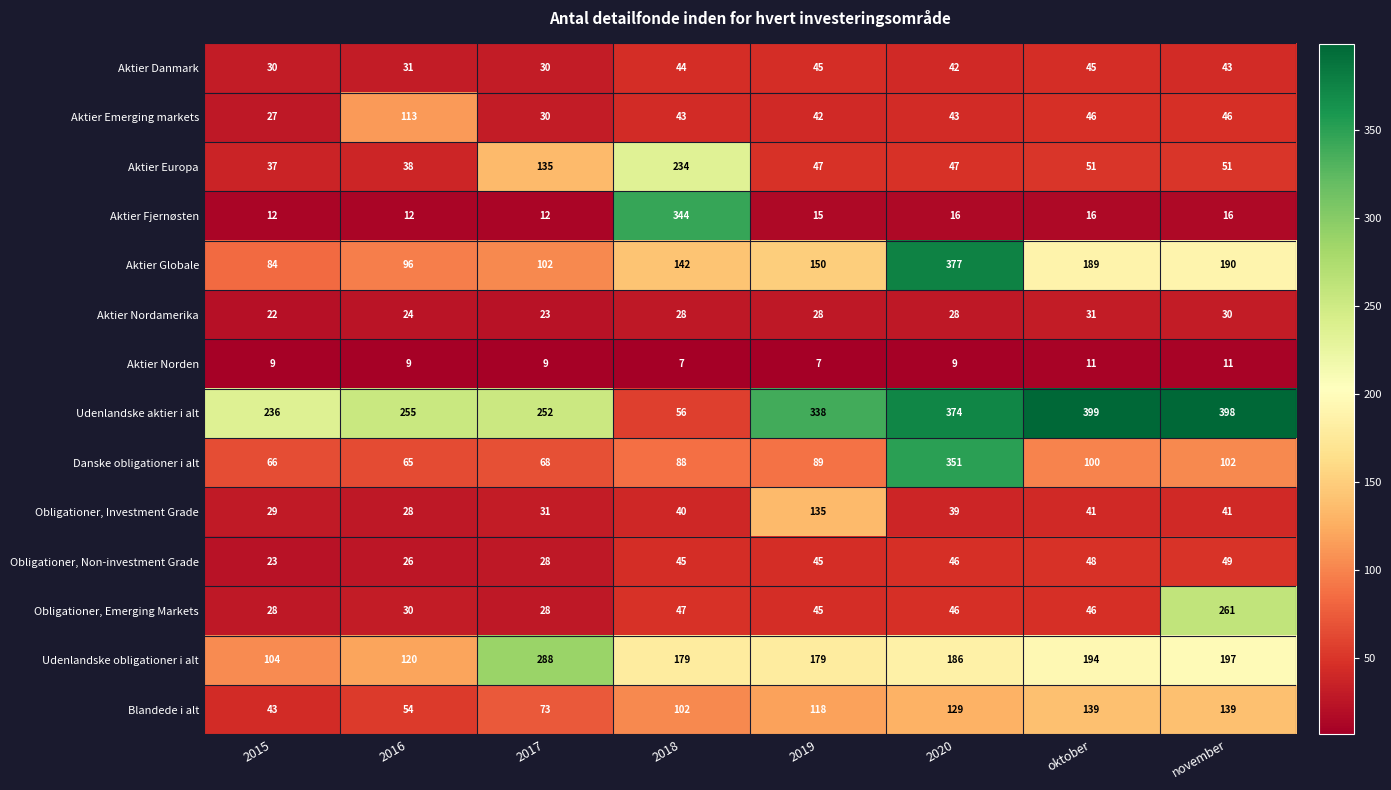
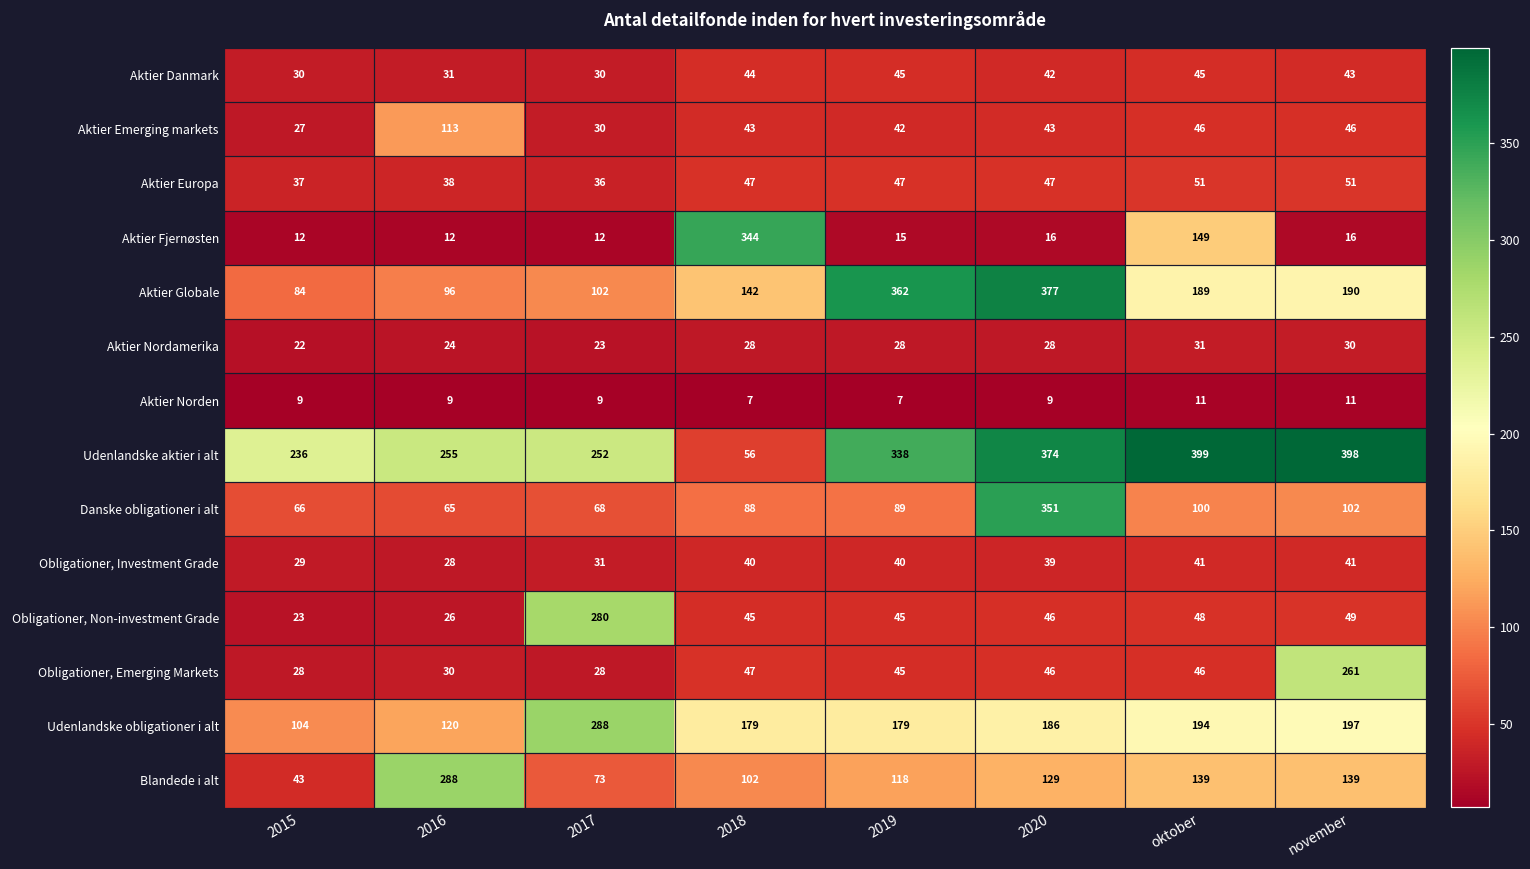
  {
    "Aktier Danmark": {
      "2015": 30,
      "2016": 31,
      "2017": 30,
      "2018": 44,
      "2019": 45,
      "2020": 42,
      "oktober": 45,
      "november": 43
    },
    "Aktier Emerging markets": {
      "2015": 27,
      "2016": 113,
      "2017": 30,
      "2018": 43,
      "2019": 42,
      "2020": 43,
      "oktober": 46,
      "november": 46
    },
    "Aktier Europa": {
      "2015": 37,
      "2016": 38,
-     "2017": 135,
-     "2018": 234,
+     "2017": 36,
+     "2018": 47,
      "2019": 47,
      "2020": 47,
      "oktober": 51,
      "november": 51
    },
    "Aktier Fjernøsten": {
      "2015": 12,
      "2016": 12,
      "2017": 12,
      "2018": 344,
      "2019": 15,
      "2020": 16,
-     "oktober": 16,
+     "oktober": 149,
      "november": 16
    },
    "Aktier Globale": {
      "2015": 84,
      "2016": 96,
      "2017": 102,
      "2018": 142,
-     "2019": 150,
+     "2019": 362,
      "2020": 377,
      "oktober": 189,
      "november": 190
    },
    "Aktier Nordamerika": {
      "2015": 22,
      "2016": 24,
      "2017": 23,
      "2018": 28,
      "2019": 28,
      "2020": 28,
      "oktober": 31,
      "november": 30
    },
    "Aktier Norden": {
      "2015": 9,
      "2016": 9,
      "2017": 9,
      "2018": 7,
      "2019": 7,
      "2020": 9,
      "oktober": 11,
      "november": 11
    },
    "Udenlandske aktier i alt": {
      "2015": 236,
      "2016": 255,
      "2017": 252,
      "2018": 56,
      "2019": 338,
      "2020": 374,
      "oktober": 399,
      "november": 398
    },
    "Danske obligationer i alt": {
      "2015": 66,
      "2016": 65,
      "2017": 68,
      "2018": 88,
      "2019": 89,
      "2020": 351,
      "oktober": 100,
      "november": 102
    },
    "Obligationer, Investment Grade": {
      "2015": 29,
      "2016": 28,
      "2017": 31,
      "2018": 40,
-     "2019": 135,
+     "2019": 40,
      "2020": 39,
      "oktober": 41,
      "november": 41
    },
    "Obligationer, Non-investment Grade": {
      "2015": 23,
      "2016": 26,
-     "2017": 28,
+     "2017": 280,
      "2018": 45,
      "2019": 45,
      "2020": 46,
      "oktober": 48,
      "november": 49
    },
    "Obligationer, Emerging Markets": {
      "2015": 28,
      "2016": 30,
      "2017": 28,
      "2018": 47,
      "2019": 45,
      "2020": 46,
      "oktober": 46,
      "november": 261
    },
    "Udenlandske obligationer i alt": {
      "2015": 104,
      "2016": 120,
      "2017": 288,
      "2018": 179,
      "2019": 179,
      "2020": 186,
      "oktober": 194,
      "november": 197
    },
    "Blandede i alt": {
      "2015": 43,
-     "2016": 54,
+     "2016": 288,
      "2017": 73,
      "2018": 102,
      "2019": 118,
      "2020": 129,
      "oktober": 139,
      "november": 139
    }
  }
